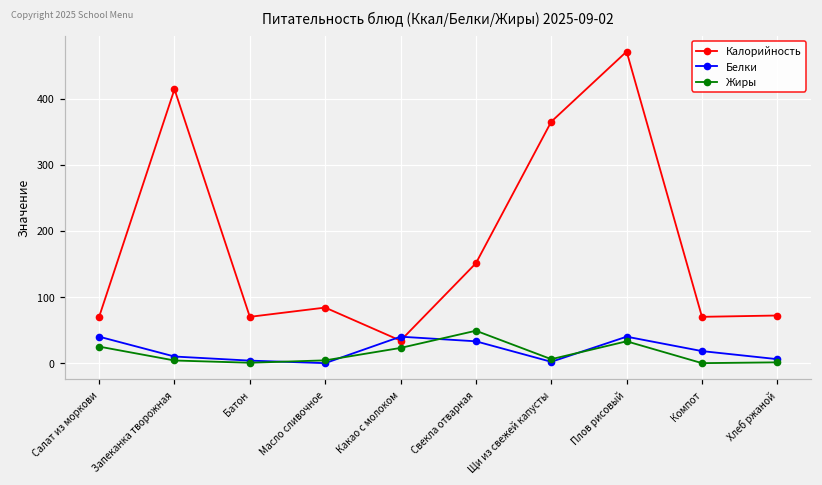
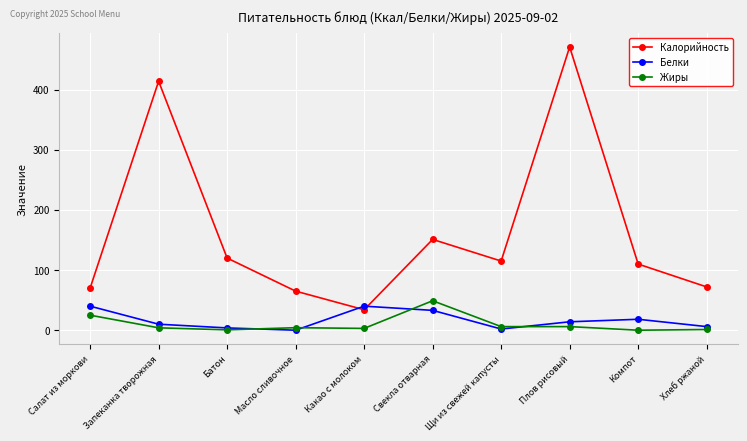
  {
    "Калорийность": {
      "Салат из моркови": 70,
      "Запеканка творожная": 410,
-     "Батон": 70,
-     "Масло сливочное": 80,
+     "Батон": 120,
+     "Масло сливочное": 70,
      "Какао с молоком": 30,
      "Свекла отварная": 150,
-     "Щи из свежей капусты": 370,
+     "Щи из свежей капусты": 120,
      "Плов рисовый": 470,
-     "Компот": 70,
+     "Компот": 110,
      "Хлеб ржаной": 70
    },
    "Белки": {
      "Салат из моркови": 40,
      "Запеканка творожная": 10,
      "Какао с молоком": 40,
      "Свекла отварная": 30,
-     "Плов рисовый": 40,
+     "Плов рисовый": 10,
      "Компот": 20,
      "Хлеб ржаной": 10
    },
    "Жиры": {
      "Салат из моркови": 30,
      "Запеканка творожная": 0,
-     "Какао с молоком": 20,
+     "Какао с молоком": 0,
      "Свекла отварная": 50,
-     "Плов рисовый": 30,
+     "Плов рисовый": 10,
      "Компот": 0,
      "Хлеб ржаной": 0
    }
  }
